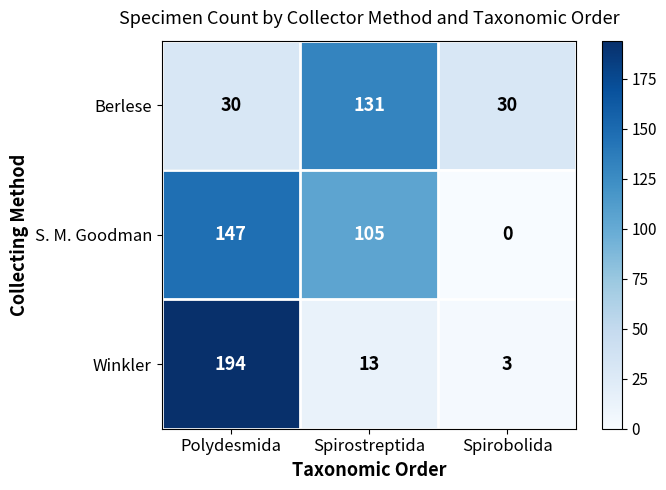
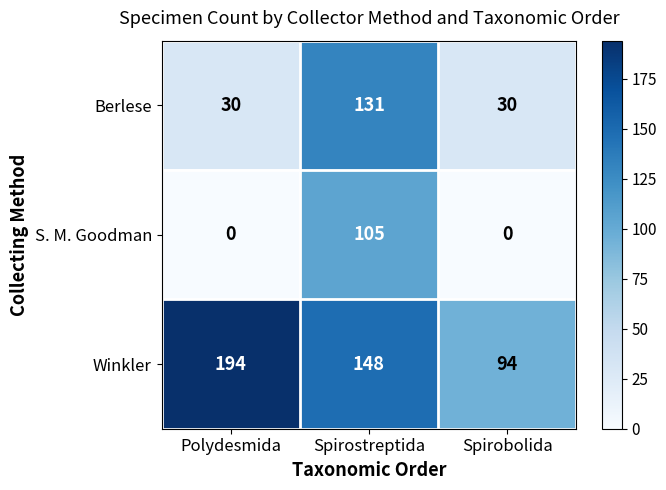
  {
    "Berlese": {
      "Polydesmida": 30,
      "Spirostreptida": 131,
      "Spirobolida": 30
    },
    "S. M. Goodman": {
-     "Polydesmida": 147,
+     "Polydesmida": 0,
      "Spirostreptida": 105,
      "Spirobolida": 0
    },
    "Winkler": {
      "Polydesmida": 194,
-     "Spirostreptida": 13,
-     "Spirobolida": 3
+     "Spirostreptida": 148,
+     "Spirobolida": 94
    }
  }
